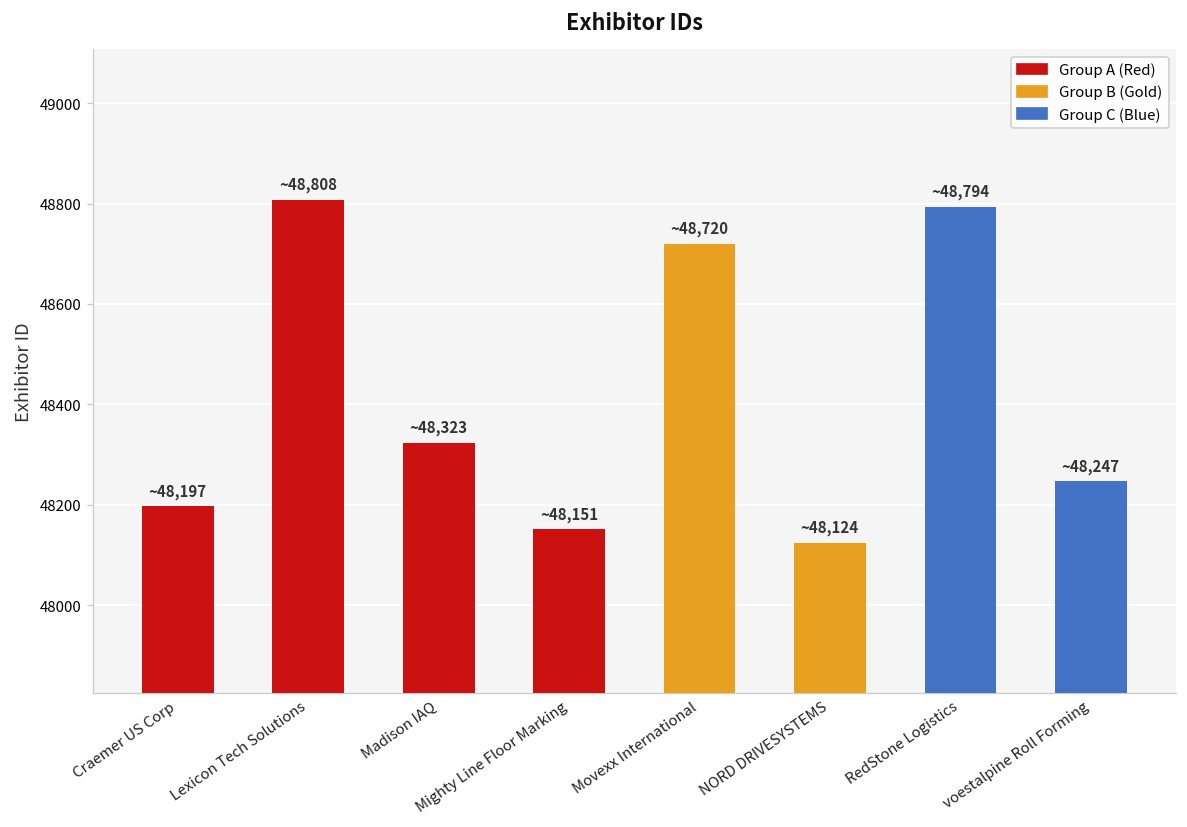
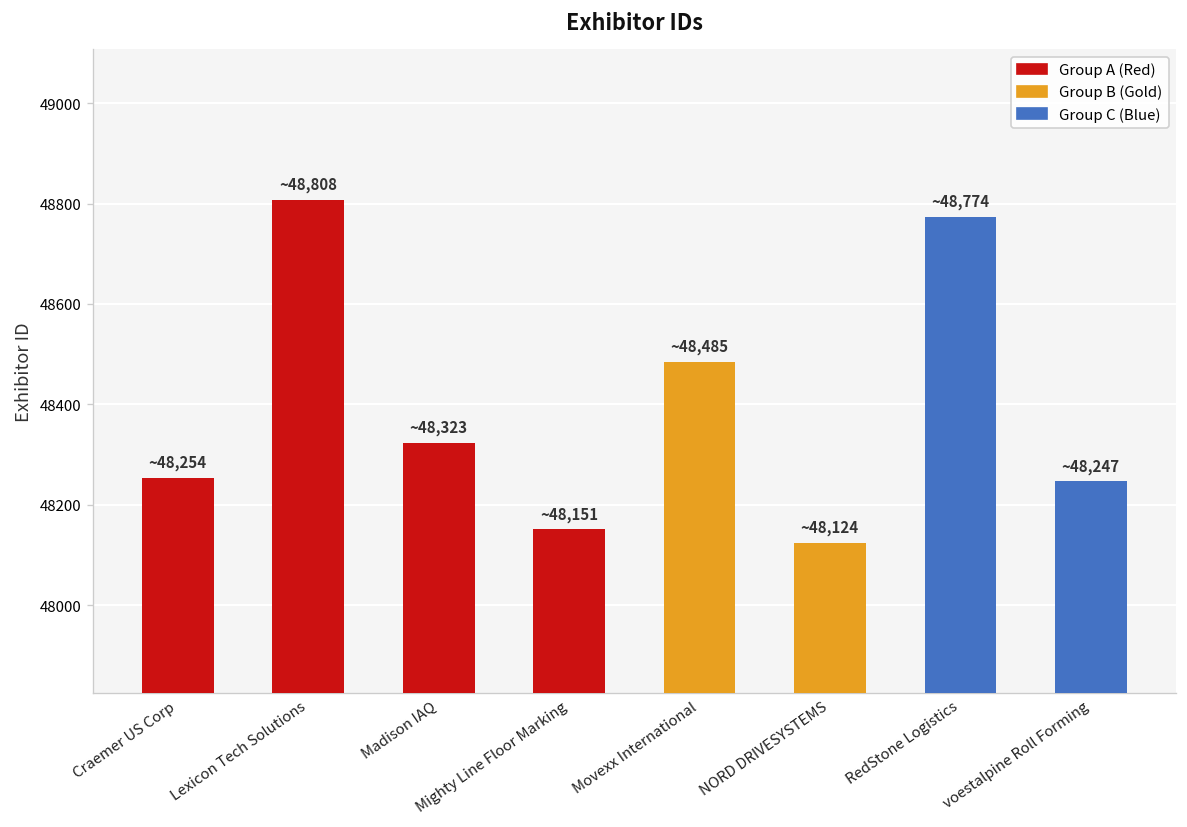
  {
-   "Craemer US Corp": "48,197",
+   "Craemer US Corp": "48,254",
    "Lexicon Tech Solutions": "48,808",
    "Madison IAQ": "48,323",
    "Mighty Line Floor Marking": "48,151",
-   "Movexx International": "48,720",
+   "Movexx International": "48,485",
    "NORD DRIVESYSTEMS": "48,124",
-   "RedStone Logistics": "48,794",
+   "RedStone Logistics": "48,774",
    "voestalpine Roll Forming": "48,247"
  }
